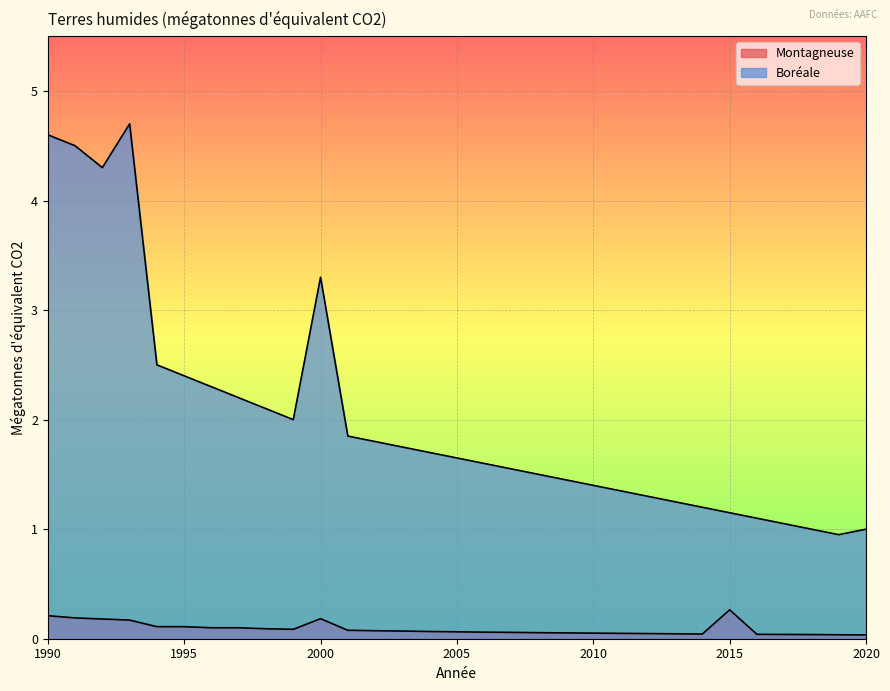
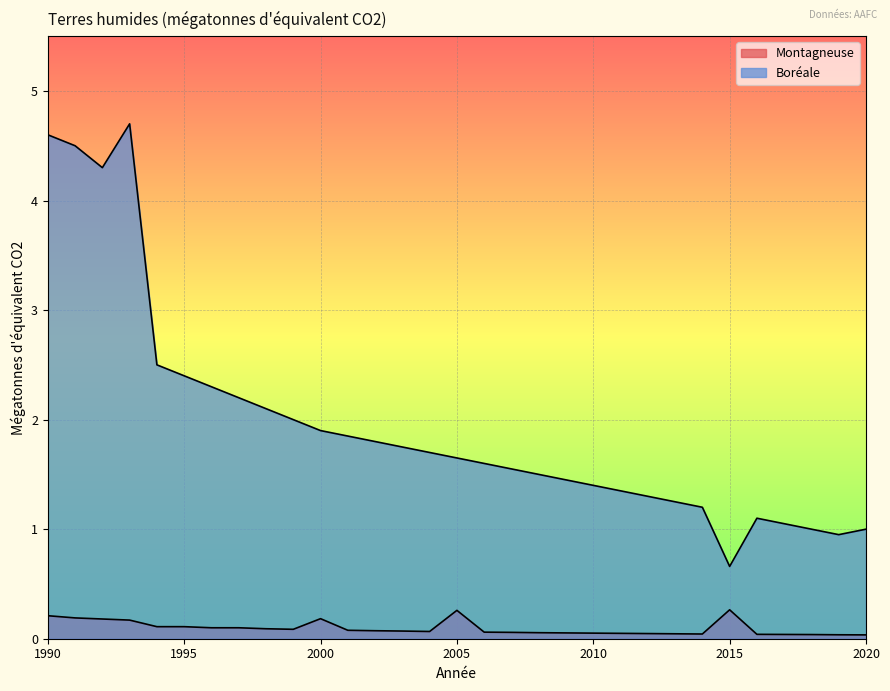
  {
    "Montagneuse": {
      "1990": 0.21,
      "1995": 0.11,
      "2000": 0.18,
-     "2005": 0.06,
+     "2005": 0.26,
      "2010": 0.05,
      "2015": 0.26,
      "2020": 0.04
    },
    "Boréale": {
      "1990": 4.60,
      "1995": 2.40,
-     "2000": 3.3,
+     "2000": 1.9,
      "2005": 1.65,
      "2010": 1.40,
-     "2015": 1.15,
+     "2015": 0.66,
      "2020": 1.00
    }
  }
